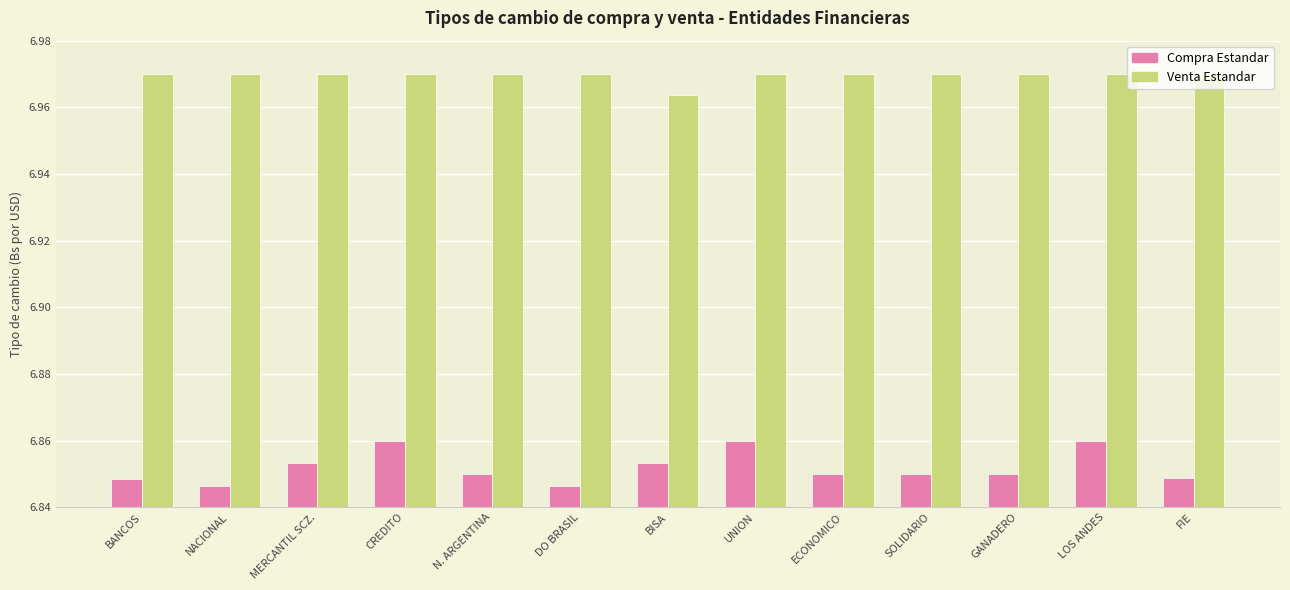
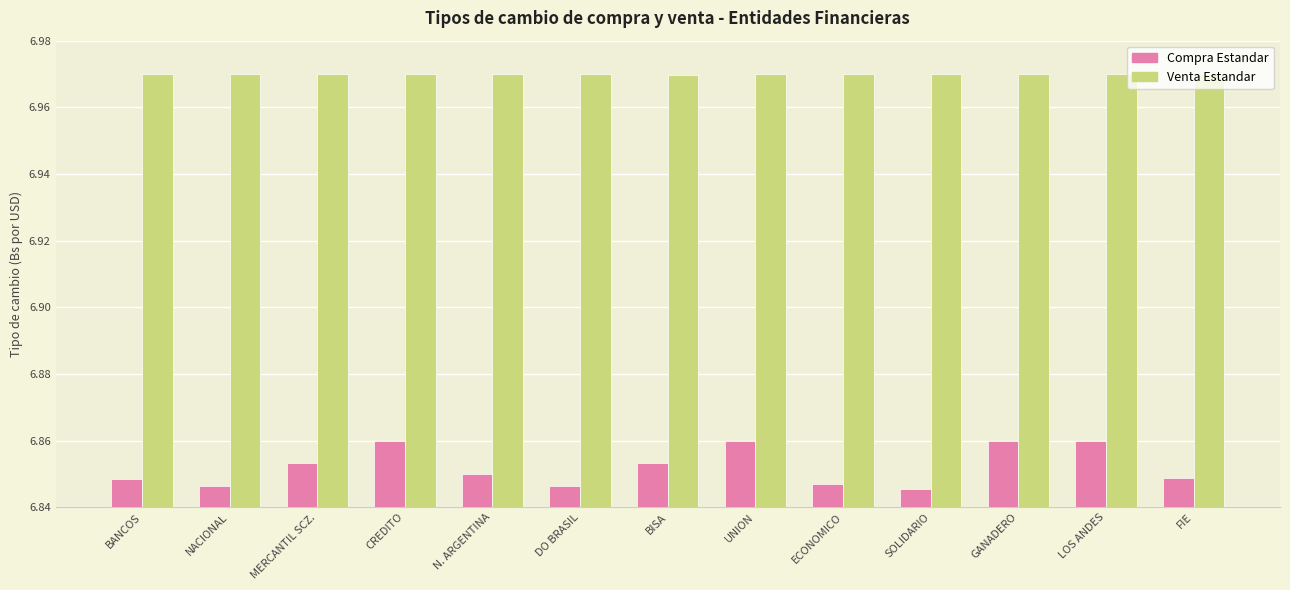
  {
    "Compra Estandar": {
      "BANCOS": 6.848,
      "NACIONAL": 6.846,
      "MERCANTIL SCZ.": 6.853,
      "CREDITO": 6.860,
      "N. ARGENTINA": 6.850,
      "DO BRASIL": 6.846,
      "BISA": 6.853,
      "UNION": 6.860,
-     "ECONOMICO": 6.850,
-     "SOLIDARIO": 6.850,
-     "GANADERO": 6.85,
+     "ECONOMICO": 6.847,
+     "SOLIDARIO": 6.845,
+     "GANADERO": 6.86,
      "LOS ANDES": 6.860,
      "FIE": 6.849
    },
    "Venta Estandar": {
      "BANCOS": 6.970,
      "NACIONAL": 6.970,
      "MERCANTIL SCZ.": 6.970,
      "CREDITO": 6.970,
      "N. ARGENTINA": 6.970,
      "DO BRASIL": 6.970,
-     "BISA": 6.964,
+     "BISA": 6.970,
      "UNION": 6.970,
      "ECONOMICO": 6.970,
      "SOLIDARIO": 6.970,
      "GANADERO": 6.970,
      "LOS ANDES": 6.970
    }
  }
